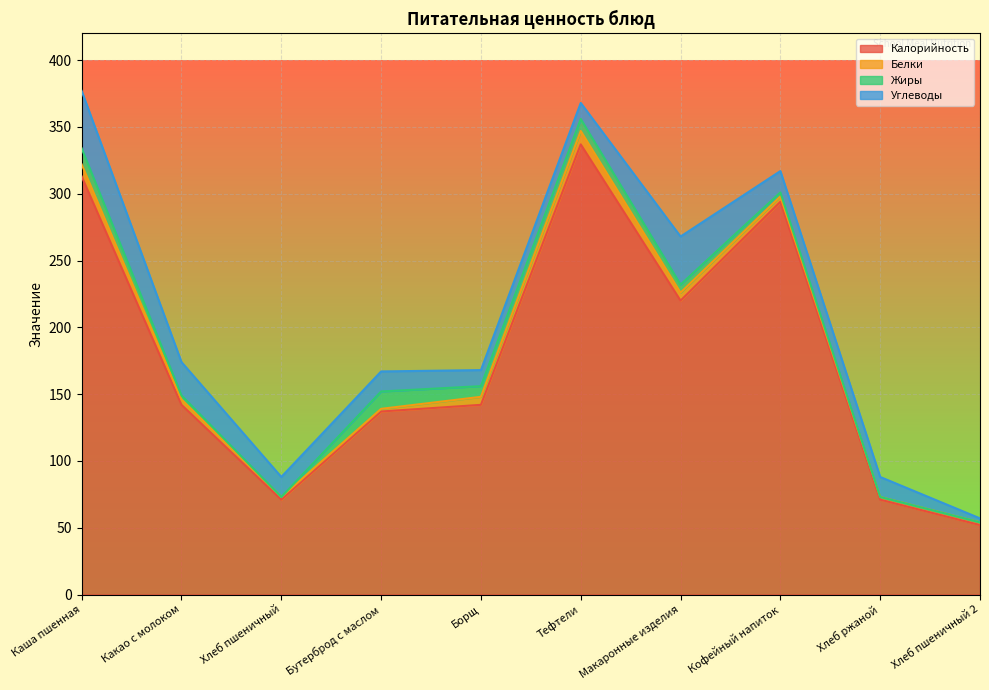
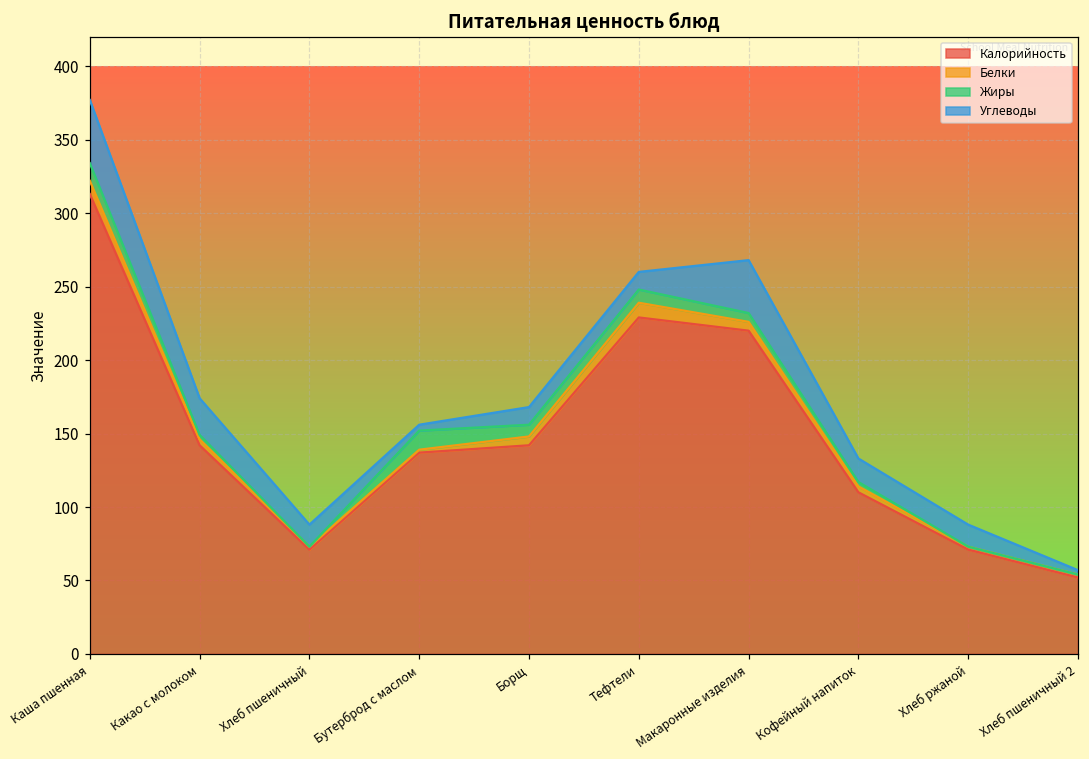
  {
    "Калорийность": {
      "Каша пшенная": 313,
      "Какао с молоком": 142,
      "Хлеб пшеничный": 71,
      "Бутерброд с маслом": 137,
      "Борщ": 142,
-     "Тефтели": 337,
+     "Тефтели": 229,
      "Макаронные изделия": 220,
-     "Кофейный напиток": 294,
+     "Кофейный напиток": 110,
      "Хлеб ржаной": 71,
      "Хлеб пшеничный 2": 52
    },
    "Белки": {
      "Каша пшенная": 9,
      "Какао с молоком": 4,
      "Бутерброд с маслом": 2,
      "Борщ": 6,
      "Тефтели": 10,
      "Макаронные изделия": 6,
      "Кофейный напиток": 4
    },
    "Жиры": {
      "Каша пшенная": 12,
      "Какао с молоком": 3,
      "Бутерброд с маслом": 13,
      "Борщ": 8,
      "Тефтели": 9,
      "Макаронные изделия": 6,
      "Кофейный напиток": 3
    },
    "Углеводы": {
      "Каша пшенная": 43,
      "Какао с молоком": 25,
      "Хлеб пшеничный": 15,
-     "Бутерброд с маслом": 15,
+     "Бутерброд с маслом": 4,
      "Борщ": 12,
      "Тефтели": 12,
      "Макаронные изделия": 36,
      "Кофейный напиток": 16,
      "Хлеб ржаной": 15,
      "Хлеб пшеничный 2": 3
    }
  }
